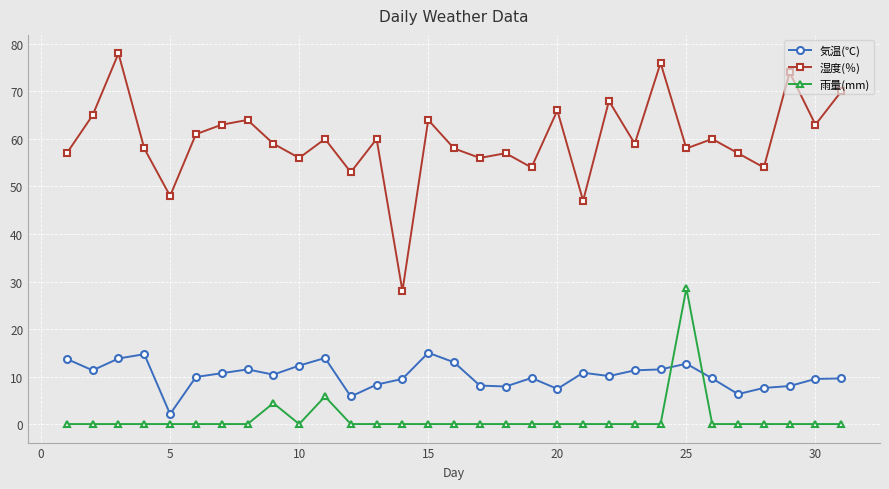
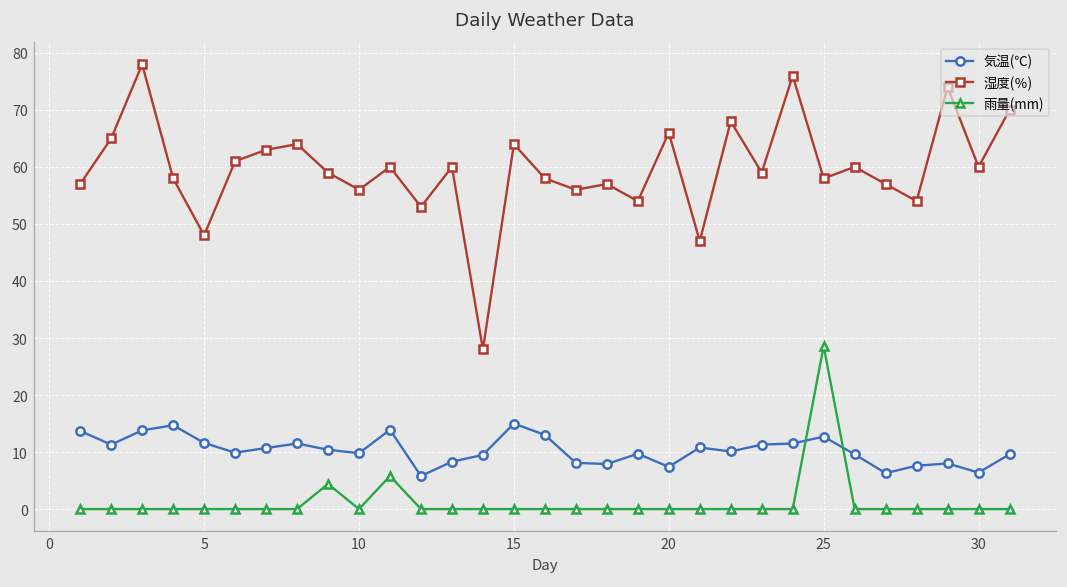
  {
    "気温(℃)": {
-     "5": 2,
-     "10": 12,
+     "5": 12,
+     "10": 10,
      "15": 15,
      "20": 7,
      "25": 13,
-     "30": 10
+     "30": 6
    },
    "湿度(％)": {
      "5": 48,
      "10": 56,
      "15": 64,
      "20": 66,
      "25": 58,
-     "30": 63
+     "30": 60
    },
    "雨量(mm)": {
      "5": 0,
      "10": 0,
      "15": 0,
      "20": 0,
      "25": 29,
      "30": 0
    }
  }
